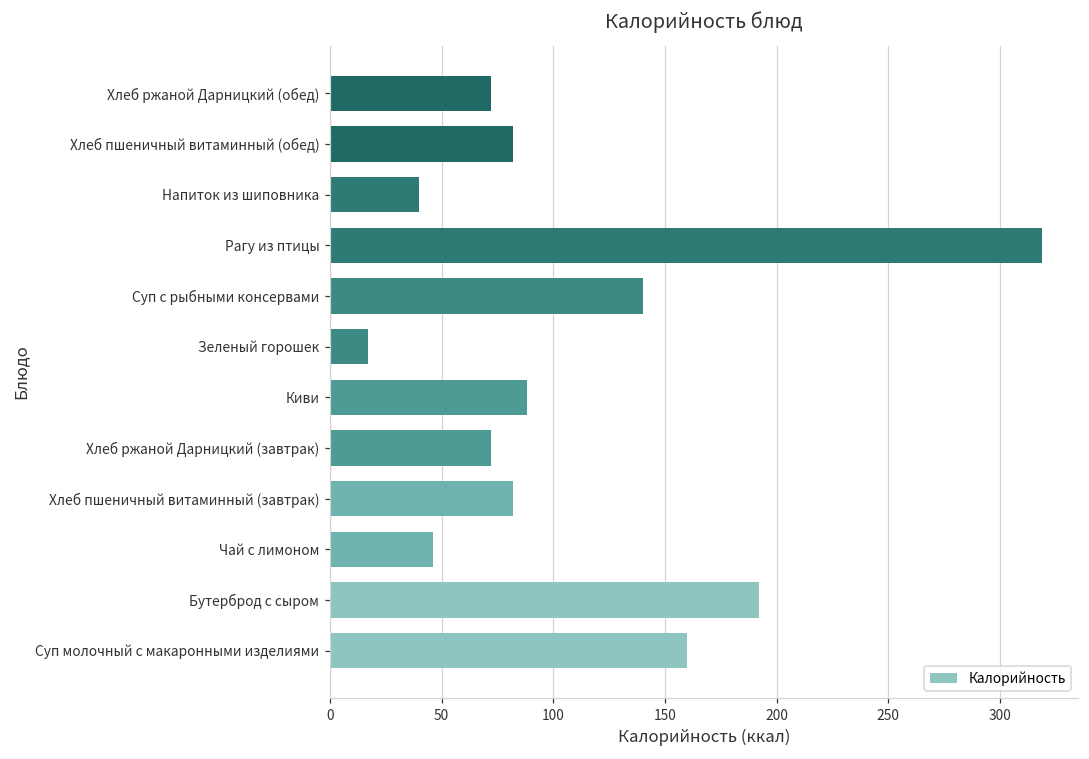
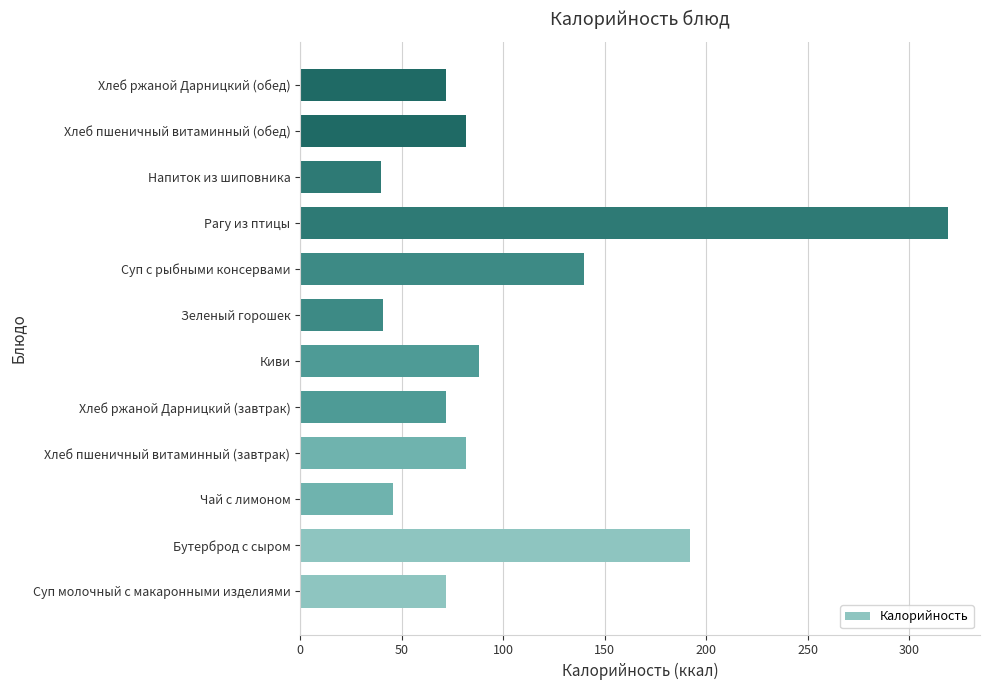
  {
    "Хлеб ржаной Дарницкий (обед)": 72,
    "Хлеб пшеничный витаминный (обед)": 82,
    "Напиток из шиповника": 40,
    "Рагу из птицы": 319,
    "Суп с рыбными консервами": 140,
-   "Зеленый горошек": 17,
+   "Зеленый горошек": 41,
    "Киви": 88,
    "Хлеб ржаной Дарницкий (завтрак)": 72,
    "Хлеб пшеничный витаминный (завтрак)": 82,
    "Чай с лимоном": 46,
    "Бутерброд с сыром": 192,
-   "Суп молочный с макаронными изделиями": 160
+   "Суп молочный с макаронными изделиями": 72
  }
